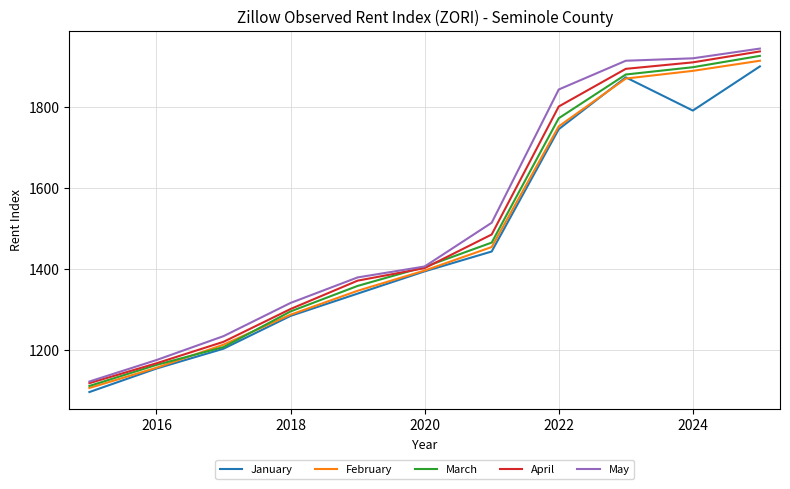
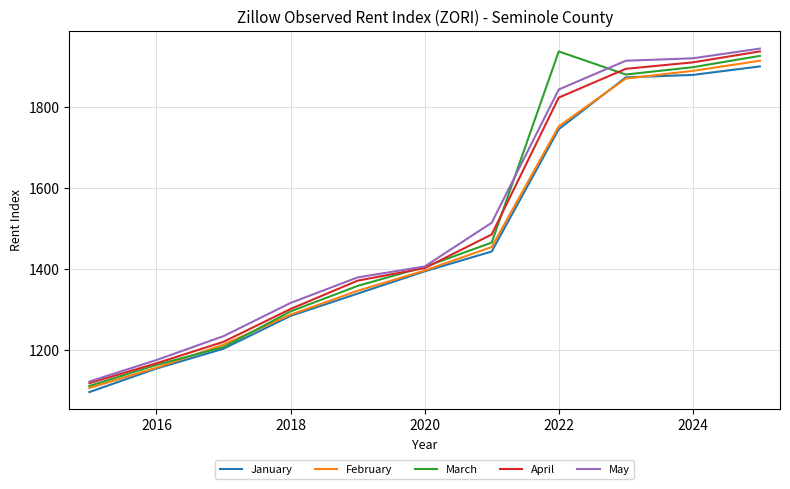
  {
    "January": {
      "2022": 1750,
-     "2024": 1790
+     "2024": 1880
    },
    "February": {
      "2022": 1750,
      "2024": 1890
    },
    "March": {
-     "2022": 1770,
+     "2022": 1940,
      "2024": 1900
    },
    "April": {
-     "2022": 1800,
+     "2022": 1820,
      "2024": 1910
    },
    "May": {
      "2016": 1180,
      "2018": 1320,
      "2022": 1840,
      "2024": 1920
    }
  }
